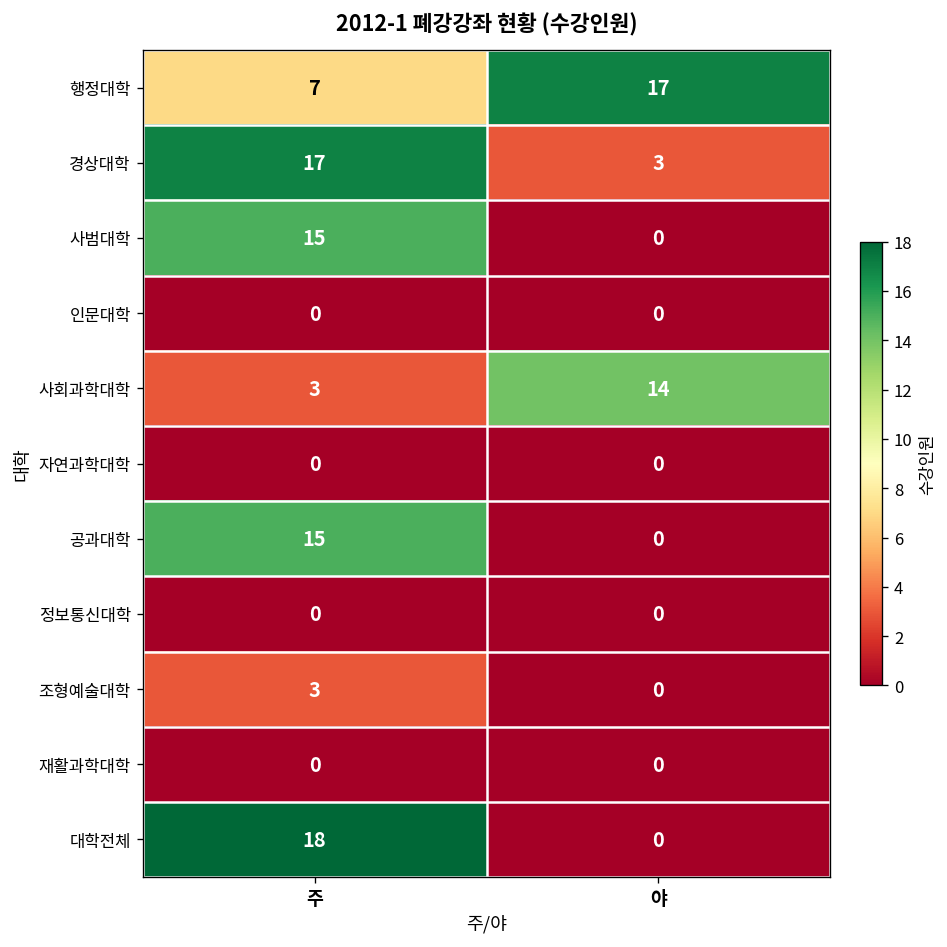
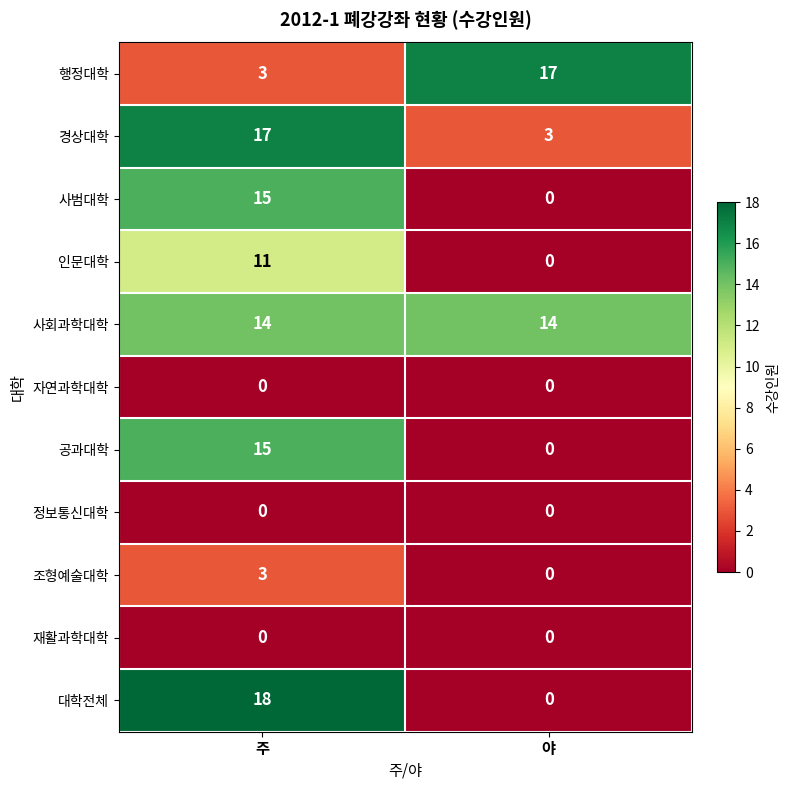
  {
    "행정대학": {
-     "주": 7,
+     "주": 3,
      "야": 17
    },
    "경상대학": {
      "주": 17,
      "야": 3
    },
    "사범대학": {
      "주": 15,
      "야": 0
    },
    "인문대학": {
-     "주": 0,
+     "주": 11,
      "야": 0
    },
    "사회과학대학": {
-     "주": 3,
+     "주": 14,
      "야": 14
    },
    "자연과학대학": {
      "주": 0,
      "야": 0
    },
    "공과대학": {
      "주": 15,
      "야": 0
    },
    "정보통신대학": {
      "주": 0,
      "야": 0
    },
    "조형예술대학": {
      "주": 3,
      "야": 0
    },
    "재활과학대학": {
      "주": 0,
      "야": 0
    },
    "대학전체": {
      "주": 18,
      "야": 0
    }
  }
